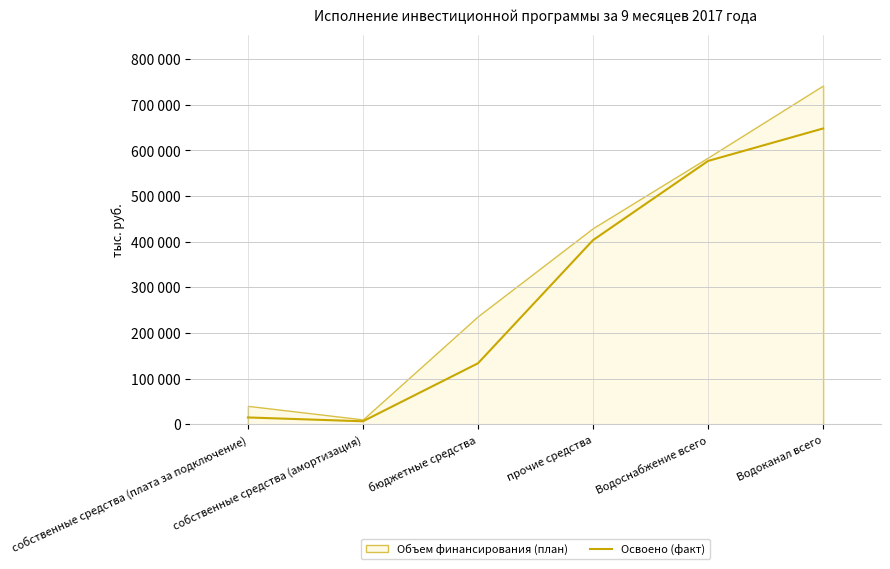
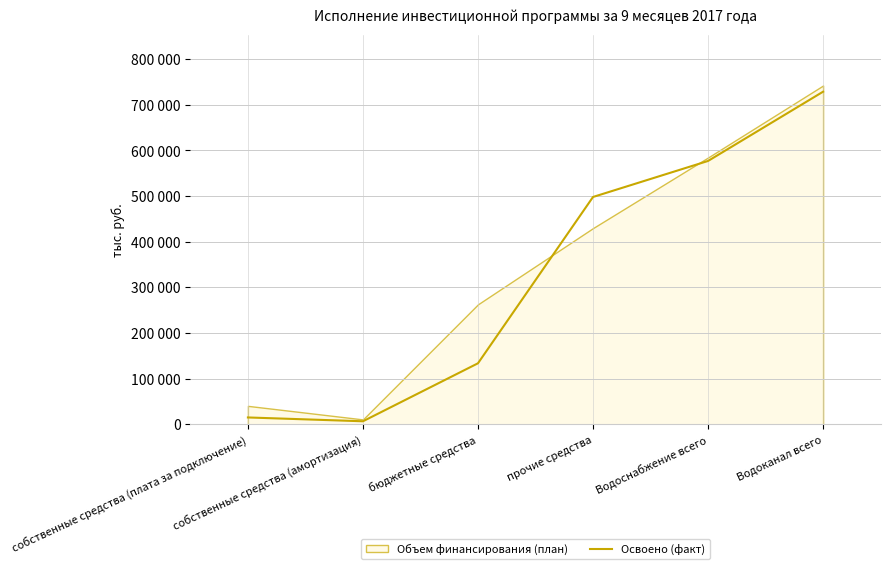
  {
    "Освоено (факт)": {
      "собственные средства (плата за подключение)": 10000,
      "бюджетные средства": 130000,
-     "прочие средства": 400000,
+     "прочие средства": 500000,
      "Водоснабжение всего": 580000,
-     "Водоканал всего": 650000
+     "Водоканал всего": 730000
    },
    "Объем финансирования (план)": {
      "собственные средства (плата за подключение)": 40000,
-     "бюджетные средства": 240000,
+     "бюджетные средства": 260000,
      "прочие средства": 430000,
      "Водоснабжение всего": 580000,
      "Водоканал всего": 740000
    }
  }
